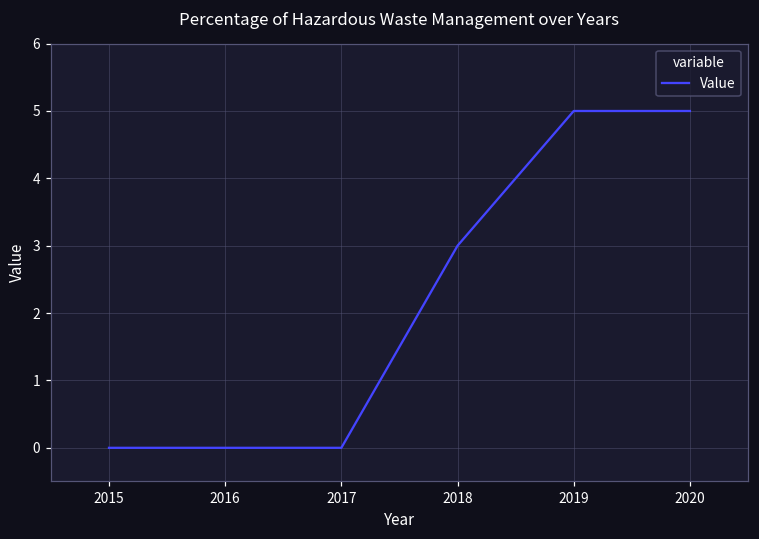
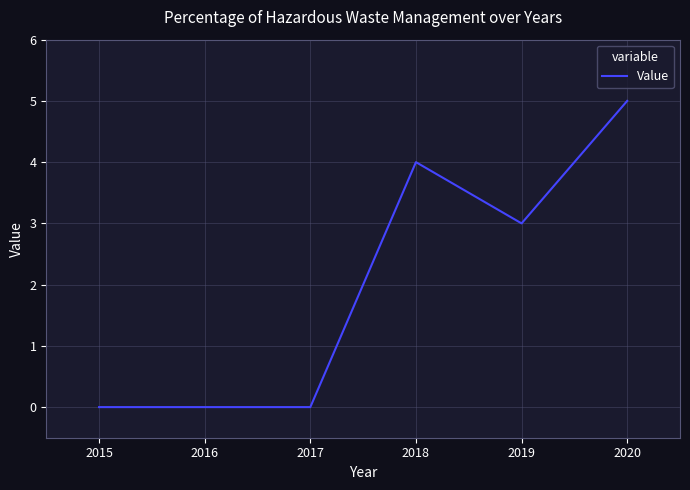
  {
    "2015": 0,
    "2016": 0,
    "2017": 0,
-   "2018": 3,
-   "2019": 5,
+   "2018": 4,
+   "2019": 3,
    "2020": 5
  }
